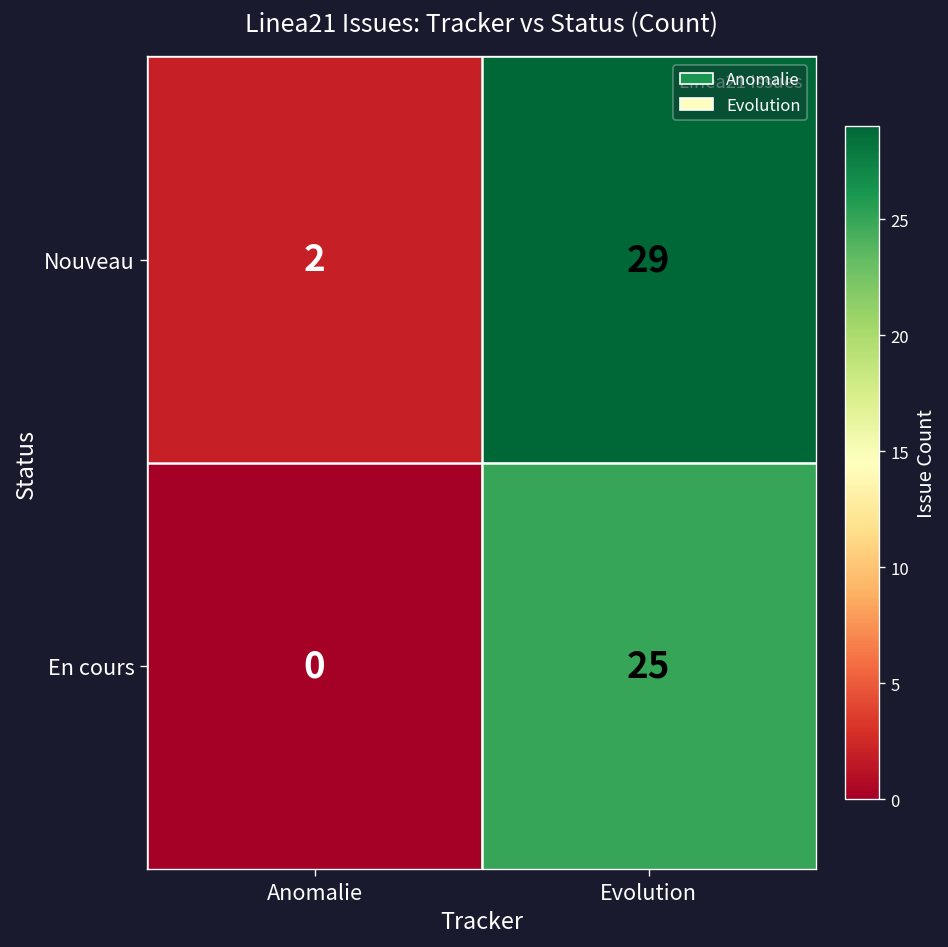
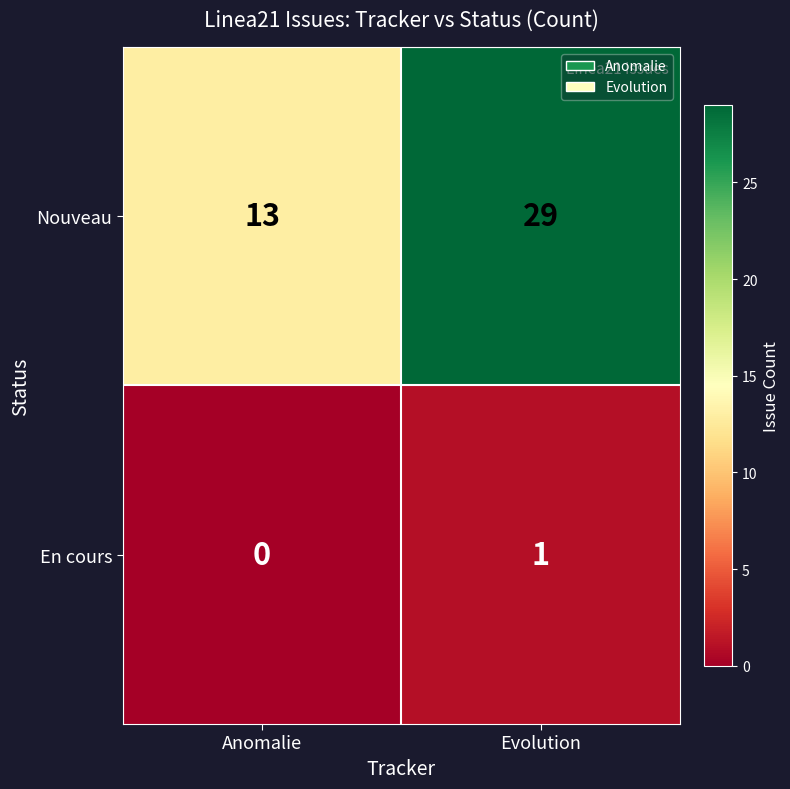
  {
    "Nouveau": {
-     "Anomalie": 2,
+     "Anomalie": 13,
      "Evolution": 29
    },
    "En cours": {
      "Anomalie": 0,
-     "Evolution": 25
+     "Evolution": 1
    }
  }
